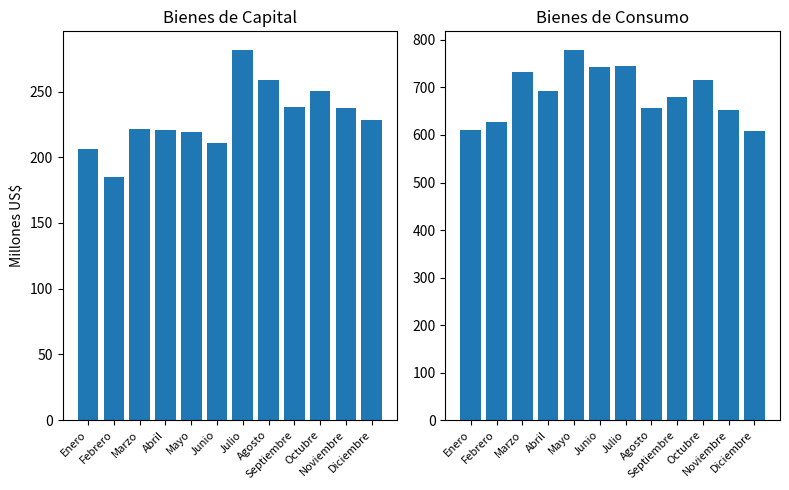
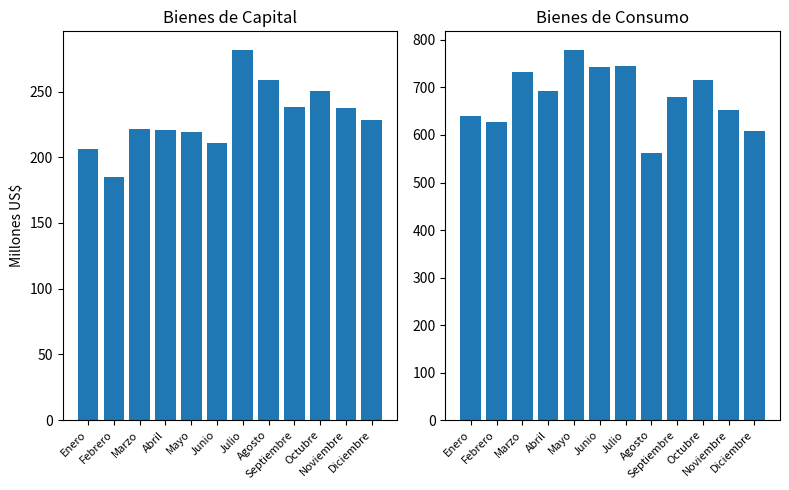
  {
    "Bienes de Capital": {
      "Enero": 207,
      "Febrero": 185,
      "Marzo": 222,
      "Abril": 221,
      "Mayo": 219,
      "Junio": 211,
      "Julio": 282,
      "Agosto": 259,
      "Septiembre": 238,
      "Octubre": 250,
      "Noviembre": 237,
      "Diciembre": 229
    },
    "Bienes de Consumo": {
-     "Enero": 610,
+     "Enero": 640,
      "Febrero": 630,
      "Marzo": 730,
      "Abril": 690,
      "Mayo": 780,
      "Junio": 740,
      "Julio": 750,
-     "Agosto": 660,
+     "Agosto": 560,
      "Septiembre": 680,
      "Octubre": 720,
      "Noviembre": 650,
      "Diciembre": 610
    }
  }
